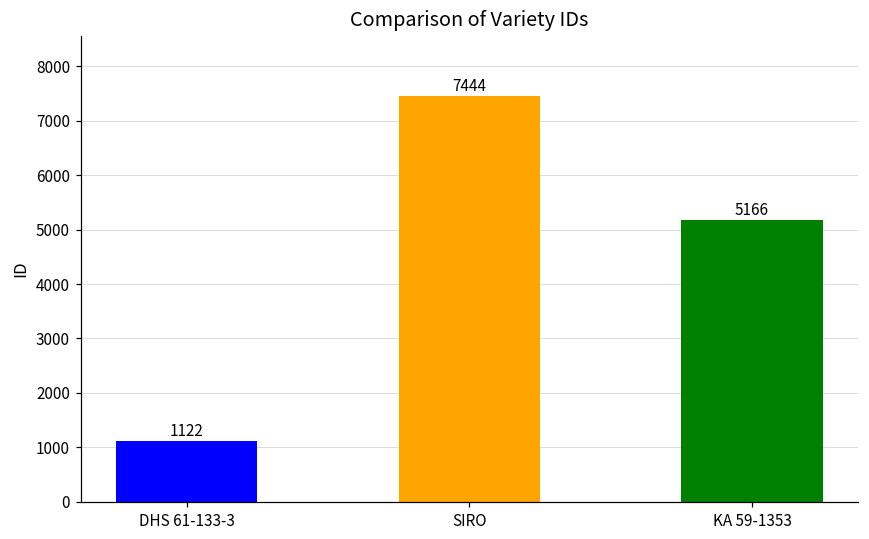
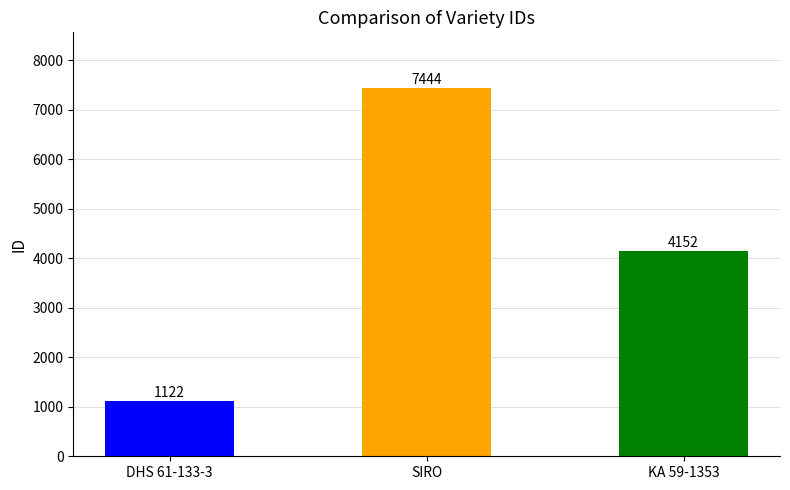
  {
    "DHS 61-133-3": 1122,
    "SIRO": 7444,
-   "KA 59-1353": 5166
+   "KA 59-1353": 4152
  }
